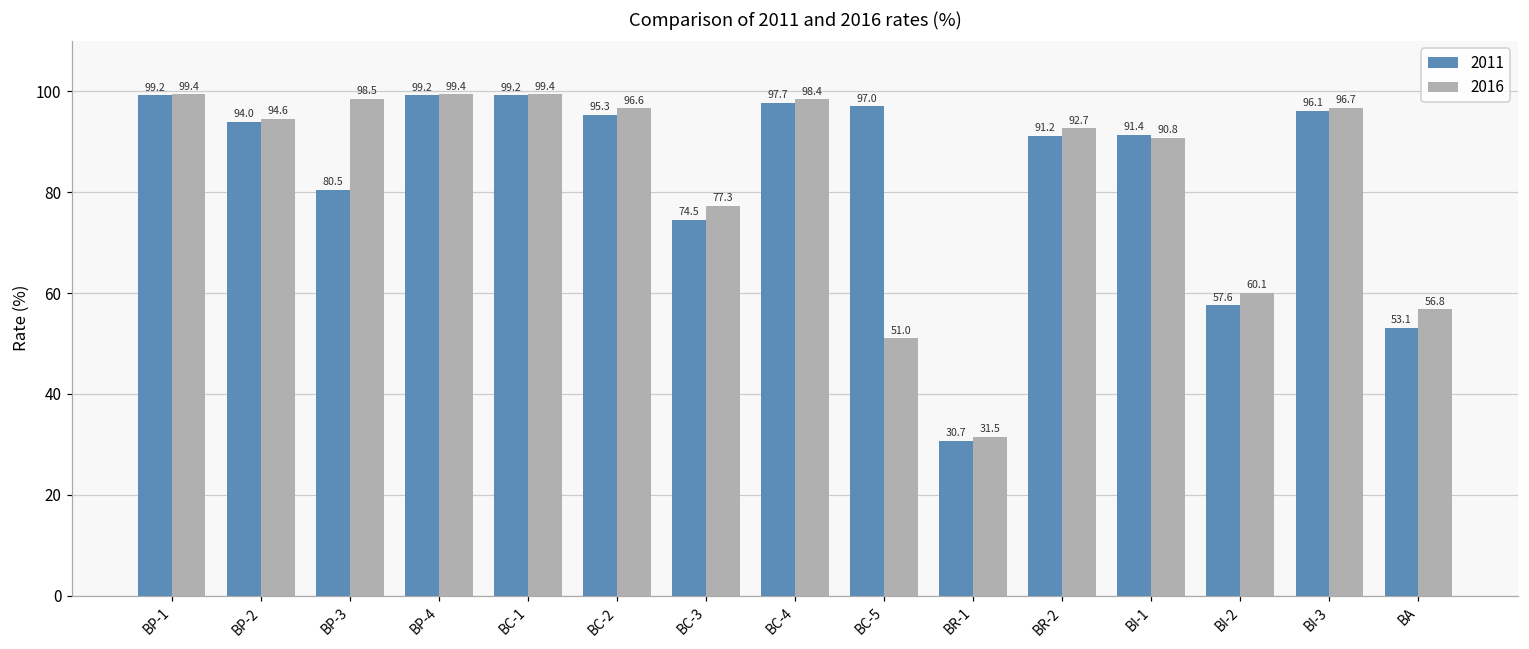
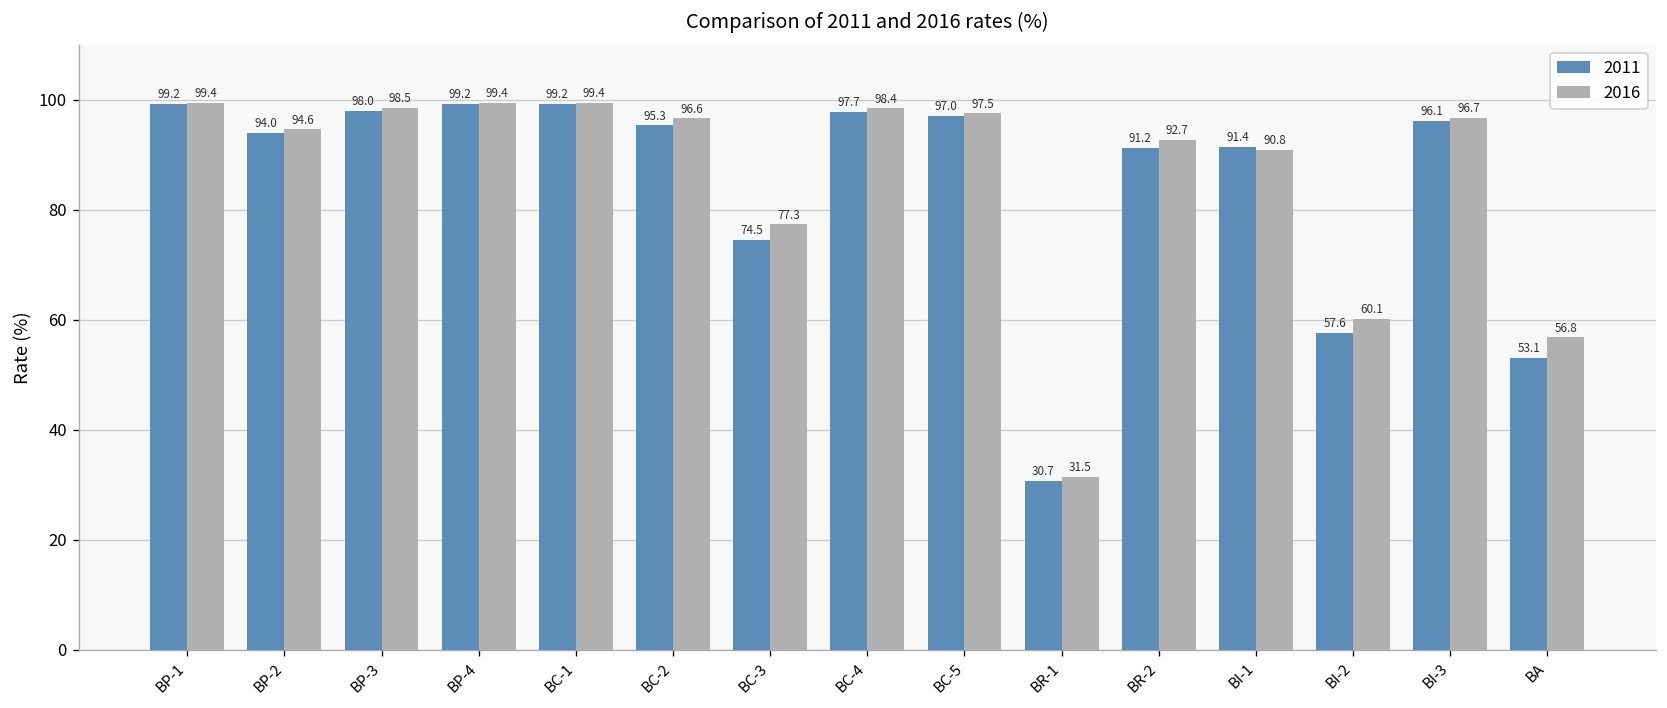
  {
    "2011": {
      "BP-1": 99.2,
      "BP-2": 94.0,
-     "BP-3": 80.5,
+     "BP-3": 98.0,
      "BP-4": 99.2,
      "BC-1": 99.2,
      "BC-2": 95.3,
      "BC-3": 74.5,
      "BC-4": 97.7,
      "BC-5": 97.0,
      "BR-1": 30.7,
      "BR-2": 91.2,
      "BI-1": 91.4,
      "BI-2": 57.6,
      "BI-3": 96.1,
      "BA": 53.1
    },
    "2016": {
      "BP-1": 99.4,
      "BP-2": 94.6,
      "BP-3": 98.5,
      "BP-4": 99.4,
      "BC-1": 99.4,
      "BC-2": 96.6,
      "BC-3": 77.3,
      "BC-4": 98.4,
-     "BC-5": 51.0,
+     "BC-5": 97.5,
      "BR-1": 31.5,
      "BR-2": 92.7,
      "BI-1": 90.8,
      "BI-2": 60.1,
      "BI-3": 96.7,
      "BA": 56.8
    }
  }
